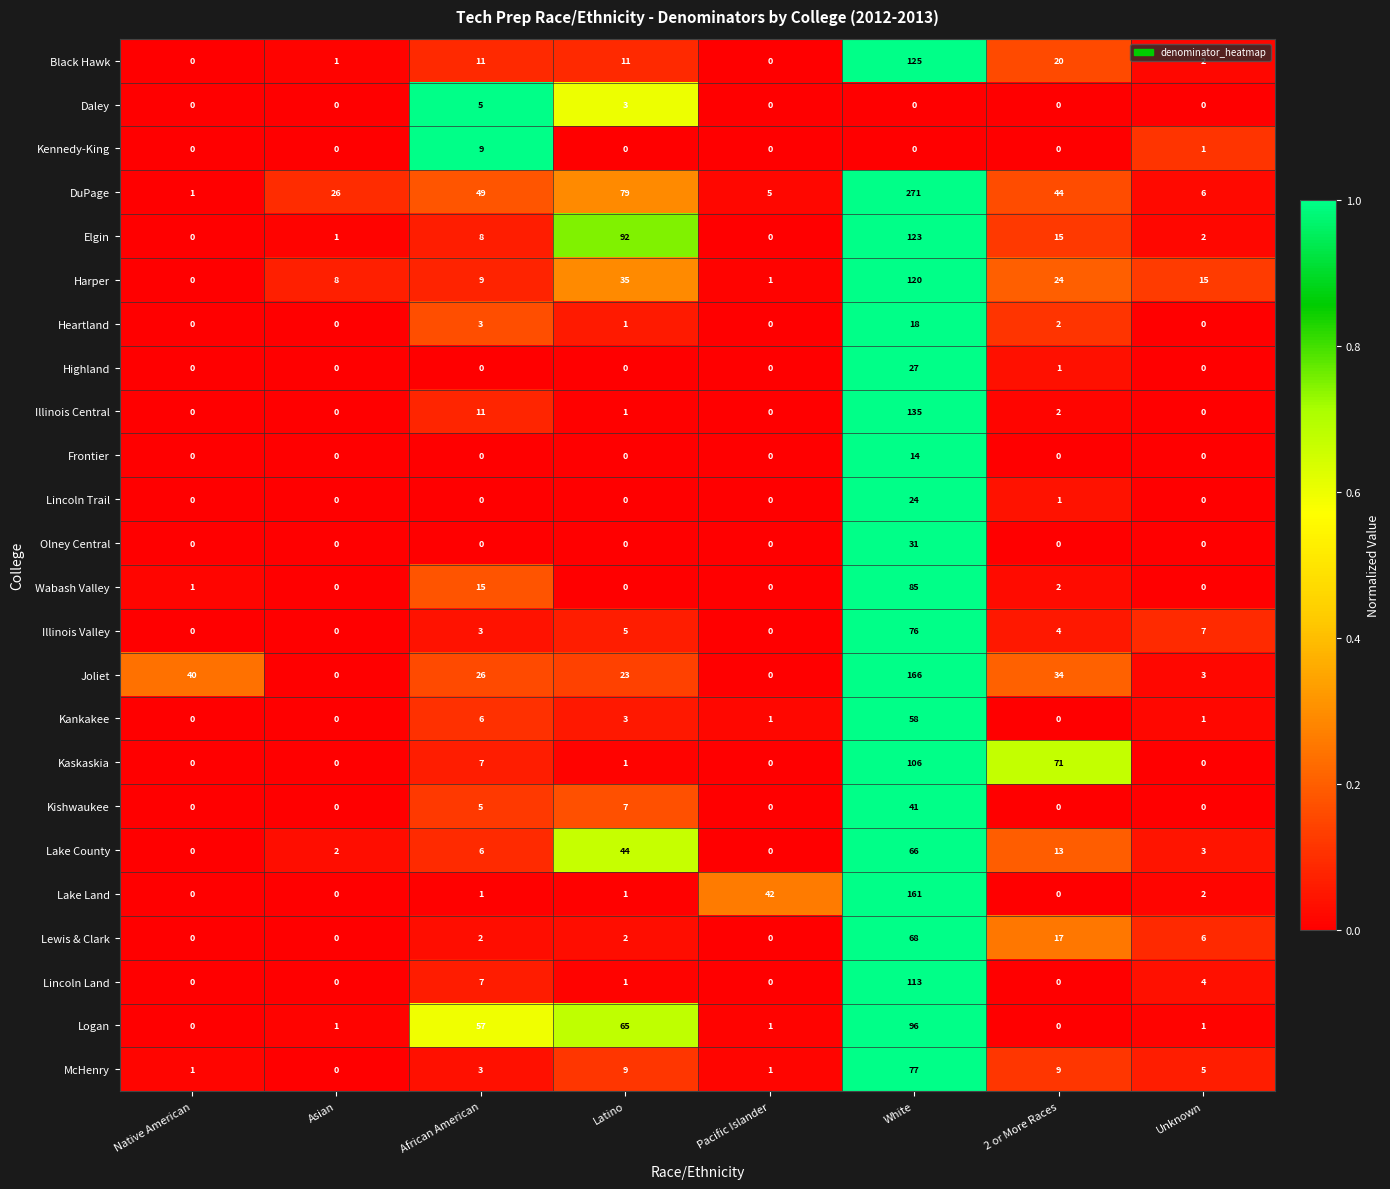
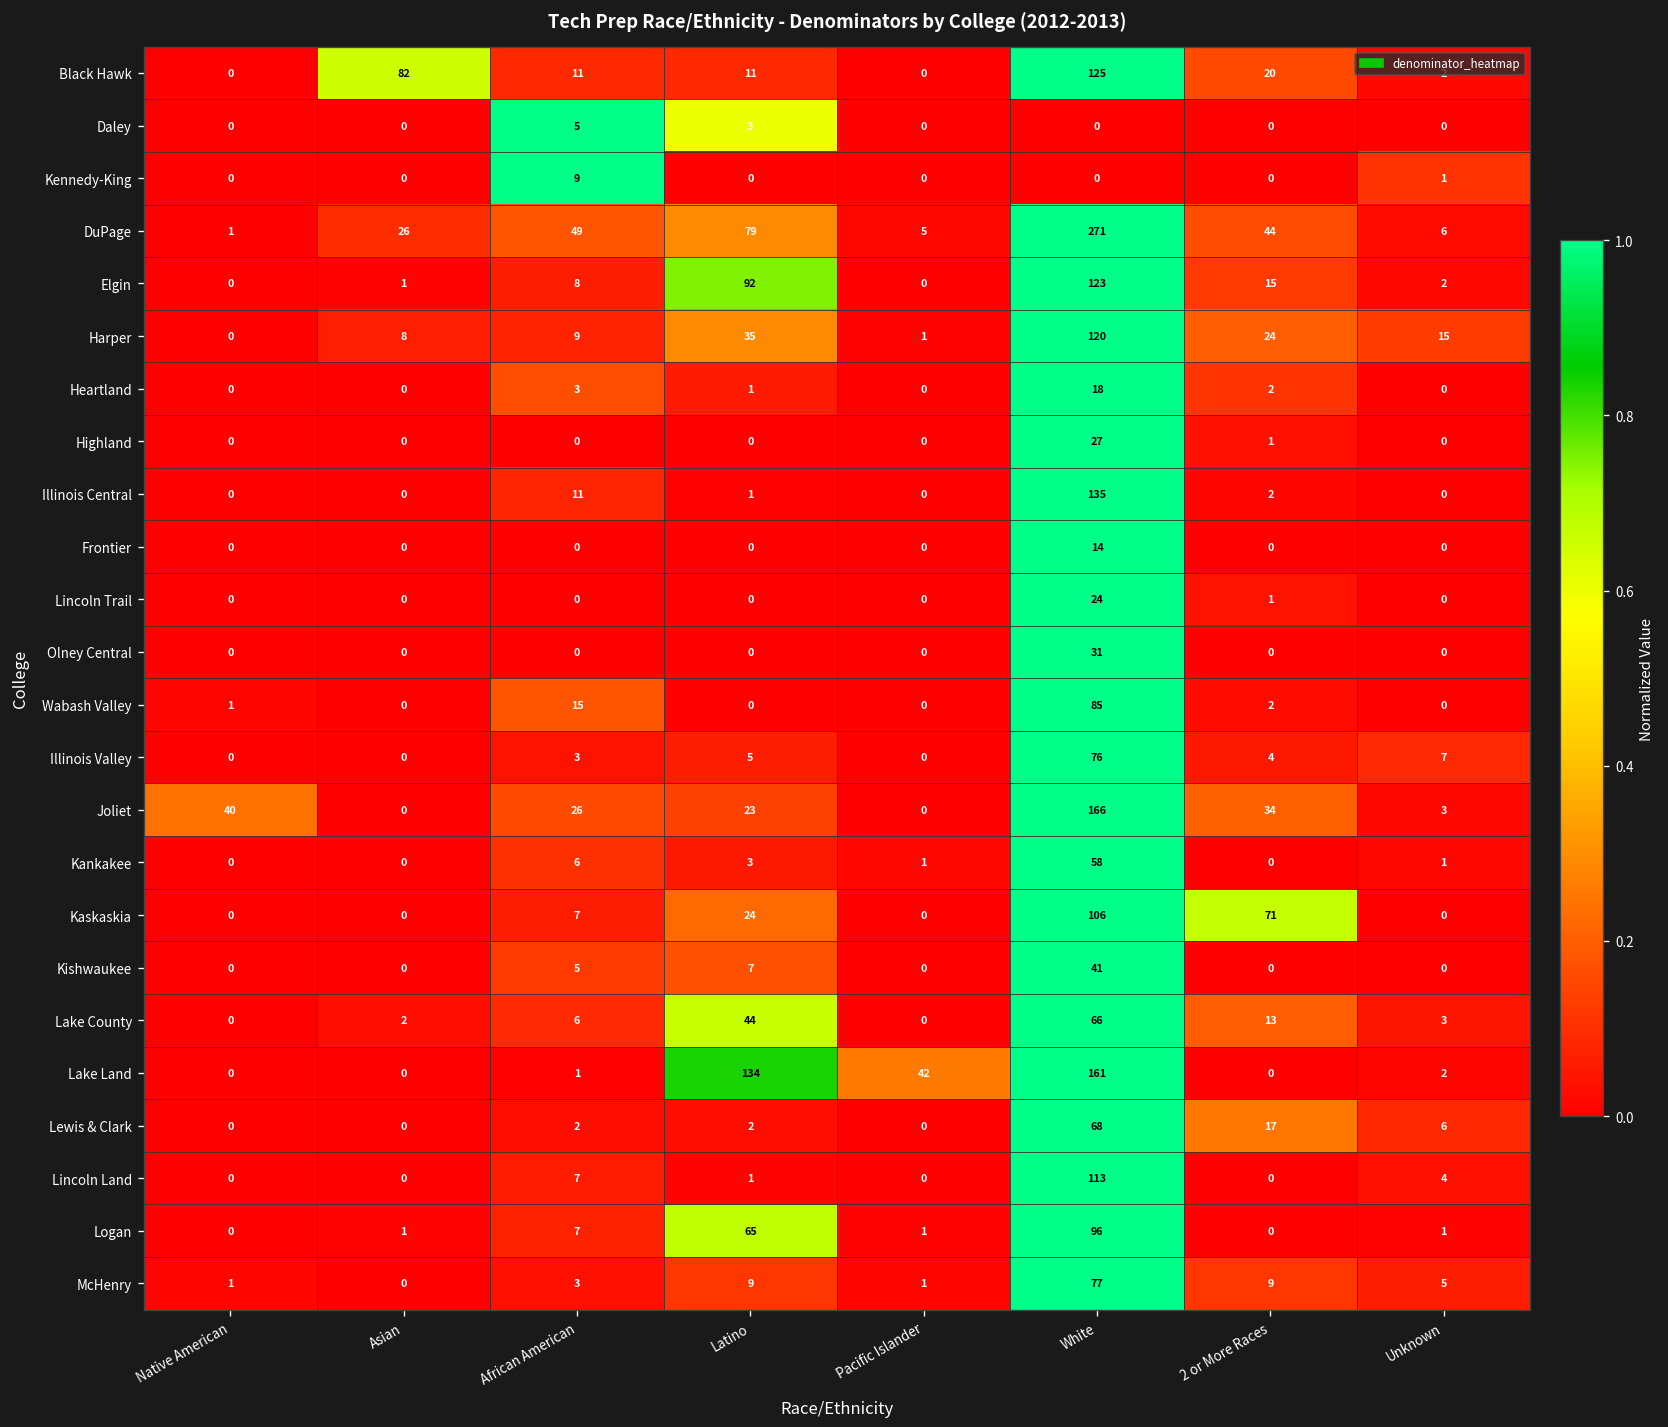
  {
    "Black Hawk": {
      "Native American": 0,
-     "Asian": 1,
+     "Asian": 82,
      "African American": 11,
      "Latino": 11,
      "Pacific Islander": 0,
      "White": 125,
      "2 or More Races": 20
    },
    "Daley": {
      "Native American": 0,
      "Asian": 0,
      "African American": 5,
      "Latino": 3,
      "Pacific Islander": 0,
      "White": 0,
      "2 or More Races": 0,
      "Unknown": 0
    },
    "Kennedy-King": {
      "Native American": 0,
      "Asian": 0,
      "African American": 9,
      "Latino": 0,
      "Pacific Islander": 0,
      "White": 0,
      "2 or More Races": 0,
      "Unknown": 1
    },
    "DuPage": {
      "Native American": 1,
      "Asian": 26,
      "African American": 49,
      "Latino": 79,
      "Pacific Islander": 5,
      "White": 271,
      "2 or More Races": 44,
      "Unknown": 6
    },
    "Elgin": {
      "Native American": 0,
      "Asian": 1,
      "African American": 8,
      "Latino": 92,
      "Pacific Islander": 0,
      "White": 123,
      "2 or More Races": 15,
      "Unknown": 2
    },
    "Harper": {
      "Native American": 0,
      "Asian": 8,
      "African American": 9,
      "Latino": 35,
      "Pacific Islander": 1,
      "White": 120,
      "2 or More Races": 24,
      "Unknown": 15
    },
    "Heartland": {
      "Native American": 0,
      "Asian": 0,
      "African American": 3,
      "Latino": 1,
      "Pacific Islander": 0,
      "White": 18,
      "2 or More Races": 2,
      "Unknown": 0
    },
    "Highland": {
      "Native American": 0,
      "Asian": 0,
      "African American": 0,
      "Latino": 0,
      "Pacific Islander": 0,
      "White": 27,
      "2 or More Races": 1,
      "Unknown": 0
    },
    "Illinois Central": {
      "Native American": 0,
      "Asian": 0,
      "African American": 11,
      "Latino": 1,
      "Pacific Islander": 0,
      "White": 135,
      "2 or More Races": 2,
      "Unknown": 0
    },
    "Frontier": {
      "Native American": 0,
      "Asian": 0,
      "African American": 0,
      "Latino": 0,
      "Pacific Islander": 0,
      "White": 14,
      "2 or More Races": 0,
      "Unknown": 0
    },
    "Lincoln Trail": {
      "Native American": 0,
      "Asian": 0,
      "African American": 0,
      "Latino": 0,
      "Pacific Islander": 0,
      "White": 24,
      "2 or More Races": 1,
      "Unknown": 0
    },
    "Olney Central": {
      "Native American": 0,
      "Asian": 0,
      "African American": 0,
      "Latino": 0,
      "Pacific Islander": 0,
      "White": 31,
      "2 or More Races": 0,
      "Unknown": 0
    },
    "Wabash Valley": {
      "Native American": 1,
      "Asian": 0,
      "African American": 15,
      "Latino": 0,
      "Pacific Islander": 0,
      "White": 85,
      "2 or More Races": 2,
      "Unknown": 0
    },
    "Illinois Valley": {
      "Native American": 0,
      "Asian": 0,
      "African American": 3,
      "Latino": 5,
      "Pacific Islander": 0,
      "White": 76,
      "2 or More Races": 4,
      "Unknown": 7
    },
    "Joliet": {
      "Native American": 40,
      "Asian": 0,
      "African American": 26,
      "Latino": 23,
      "Pacific Islander": 0,
      "White": 166,
      "2 or More Races": 34,
      "Unknown": 3
    },
    "Kankakee": {
      "Native American": 0,
      "Asian": 0,
      "African American": 6,
      "Latino": 3,
      "Pacific Islander": 1,
      "White": 58,
      "2 or More Races": 0,
      "Unknown": 1
    },
    "Kaskaskia": {
      "Native American": 0,
      "Asian": 0,
      "African American": 7,
-     "Latino": 1,
+     "Latino": 24,
      "Pacific Islander": 0,
      "White": 106,
      "2 or More Races": 71,
      "Unknown": 0
    },
    "Kishwaukee": {
      "Native American": 0,
      "Asian": 0,
      "African American": 5,
      "Latino": 7,
      "Pacific Islander": 0,
      "White": 41,
      "2 or More Races": 0,
      "Unknown": 0
    },
    "Lake County": {
      "Native American": 0,
      "Asian": 2,
      "African American": 6,
      "Latino": 44,
      "Pacific Islander": 0,
      "White": 66,
      "2 or More Races": 13,
      "Unknown": 3
    },
    "Lake Land": {
      "Native American": 0,
      "Asian": 0,
      "African American": 1,
-     "Latino": 1,
+     "Latino": 134,
      "Pacific Islander": 42,
      "White": 161,
      "2 or More Races": 0,
      "Unknown": 2
    },
    "Lewis & Clark": {
      "Native American": 0,
      "Asian": 0,
      "African American": 2,
      "Latino": 2,
      "Pacific Islander": 0,
      "White": 68,
      "2 or More Races": 17,
      "Unknown": 6
    },
    "Lincoln Land": {
      "Native American": 0,
      "Asian": 0,
      "African American": 7,
      "Latino": 1,
      "Pacific Islander": 0,
      "White": 113,
      "2 or More Races": 0,
      "Unknown": 4
    },
    "Logan": {
      "Native American": 0,
      "Asian": 1,
-     "African American": 57,
+     "African American": 7,
      "Latino": 65,
      "Pacific Islander": 1,
      "White": 96,
      "2 or More Races": 0,
      "Unknown": 1
    },
    "McHenry": {
      "Native American": 1,
      "Asian": 0,
      "African American": 3,
      "Latino": 9,
      "Pacific Islander": 1,
      "White": 77,
      "2 or More Races": 9,
      "Unknown": 5
    }
  }
